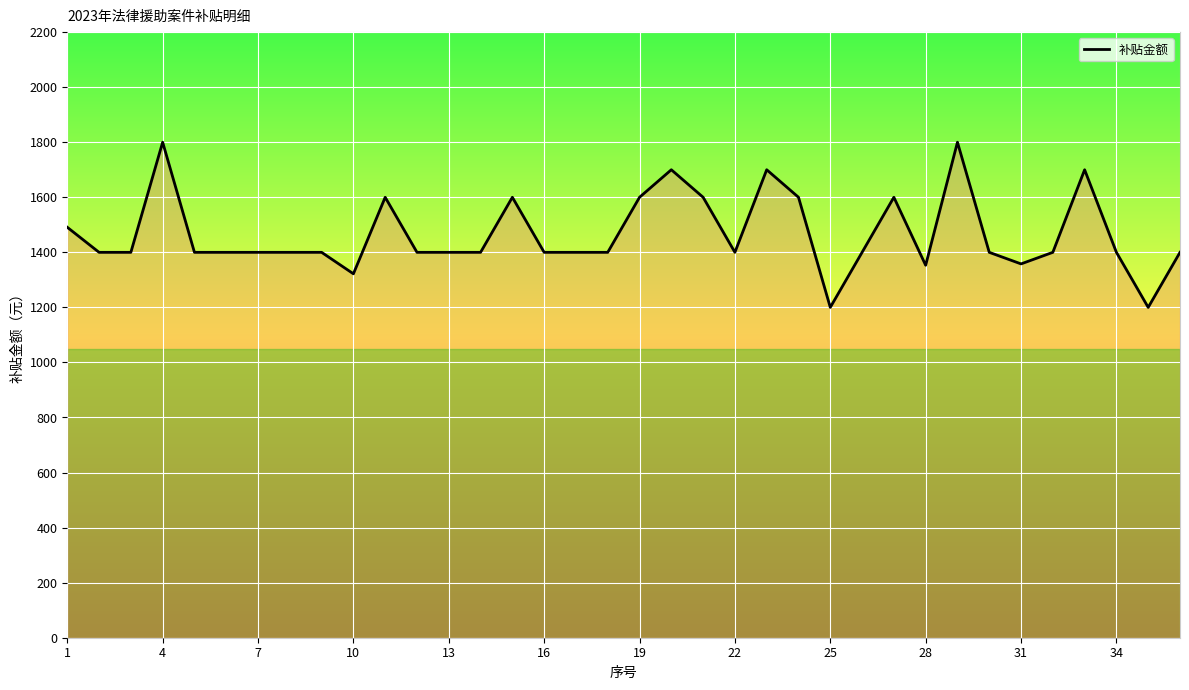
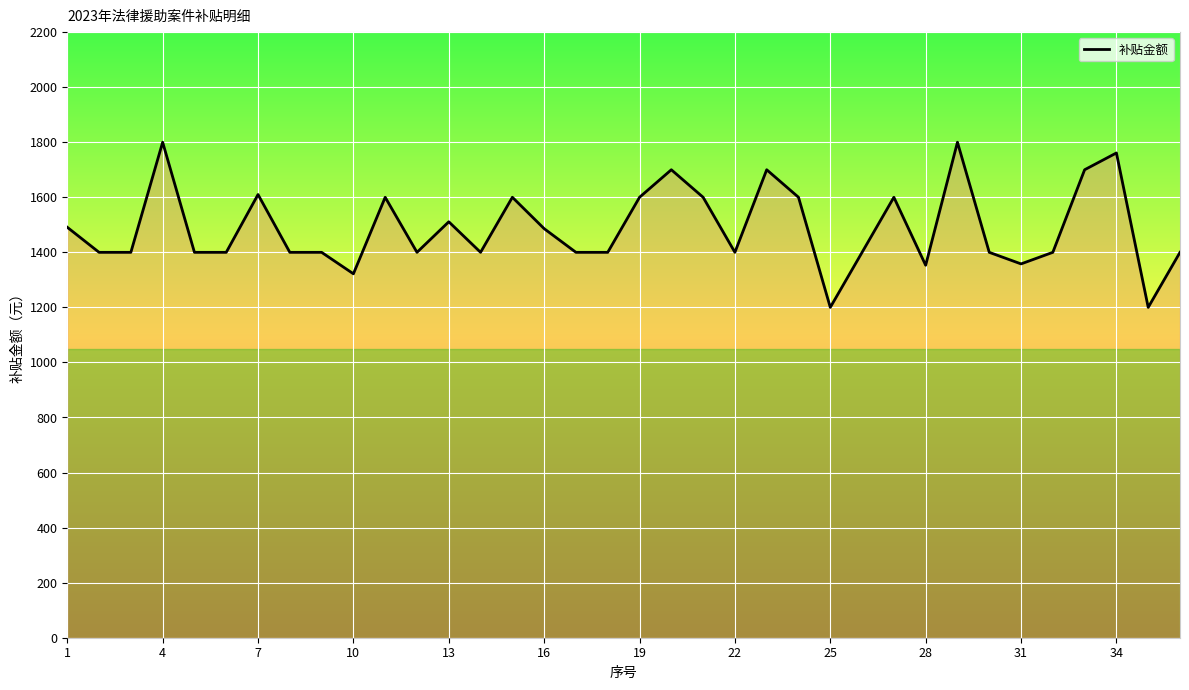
  {
    "1": 1490,
    "4": 1800,
-   "7": 1400,
+   "7": 1610,
    "10": 1320,
-   "13": 1400,
-   "16": 1400,
+   "13": 1510,
+   "16": 1490,
    "19": 1600,
    "22": 1400,
    "25": 1200,
    "28": 1350,
    "31": 1360,
-   "34": 1400
+   "34": 1760
  }
